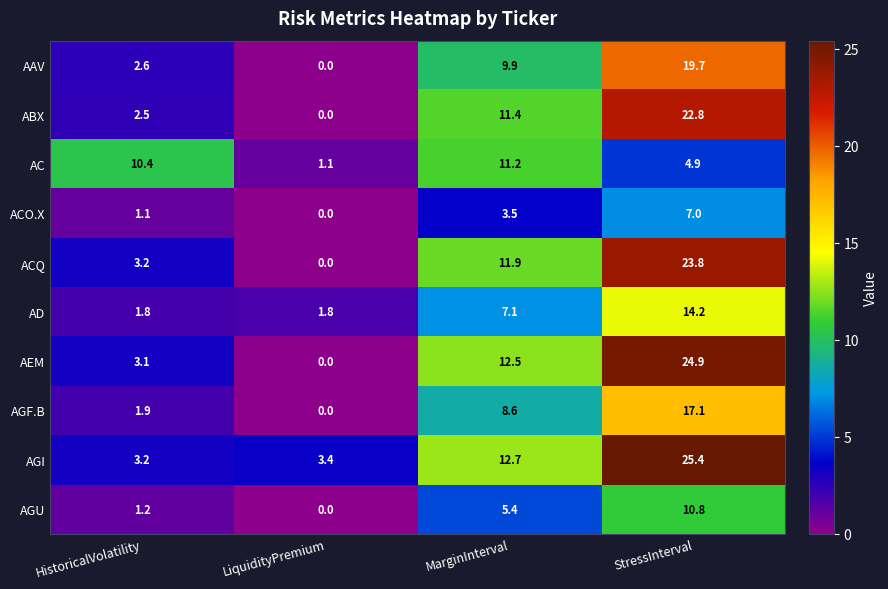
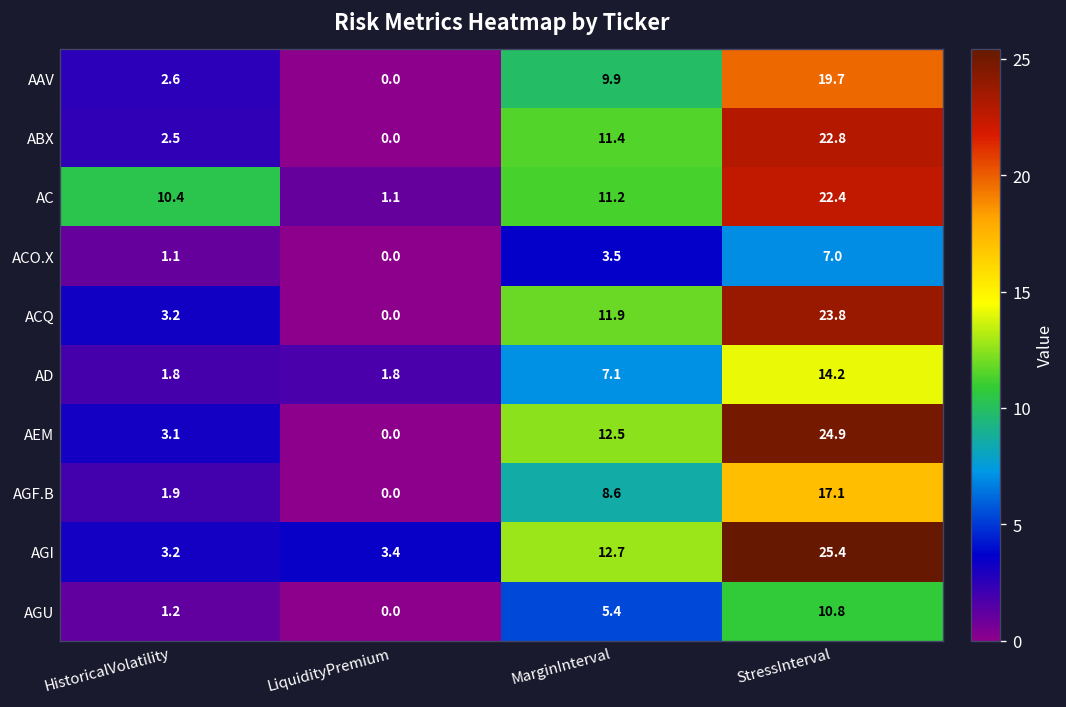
  {
    "AAV": {
      "HistoricalVolatility": 2.6,
      "LiquidityPremium": 0.0,
      "MarginInterval": 9.9,
      "StressInterval": 19.7
    },
    "ABX": {
      "HistoricalVolatility": 2.5,
      "LiquidityPremium": 0.0,
      "MarginInterval": 11.4,
      "StressInterval": 22.8
    },
    "AC": {
      "HistoricalVolatility": 10.4,
      "LiquidityPremium": 1.1,
      "MarginInterval": 11.2,
-     "StressInterval": 4.9
+     "StressInterval": 22.4
    },
    "ACO.X": {
      "HistoricalVolatility": 1.1,
      "LiquidityPremium": 0.0,
      "MarginInterval": 3.5,
      "StressInterval": 7.0
    },
    "ACQ": {
      "HistoricalVolatility": 3.2,
      "LiquidityPremium": 0.0,
      "MarginInterval": 11.9,
      "StressInterval": 23.8
    },
    "AD": {
      "HistoricalVolatility": 1.8,
      "LiquidityPremium": 1.8,
      "MarginInterval": 7.1,
      "StressInterval": 14.2
    },
    "AEM": {
      "HistoricalVolatility": 3.1,
      "LiquidityPremium": 0.0,
      "MarginInterval": 12.5,
      "StressInterval": 24.9
    },
    "AGF.B": {
      "HistoricalVolatility": 1.9,
      "LiquidityPremium": 0.0,
      "MarginInterval": 8.6,
      "StressInterval": 17.1
    },
    "AGI": {
      "HistoricalVolatility": 3.2,
      "LiquidityPremium": 3.4,
      "MarginInterval": 12.7,
      "StressInterval": 25.4
    },
    "AGU": {
      "HistoricalVolatility": 1.2,
      "LiquidityPremium": 0.0,
      "MarginInterval": 5.4,
      "StressInterval": 10.8
    }
  }
